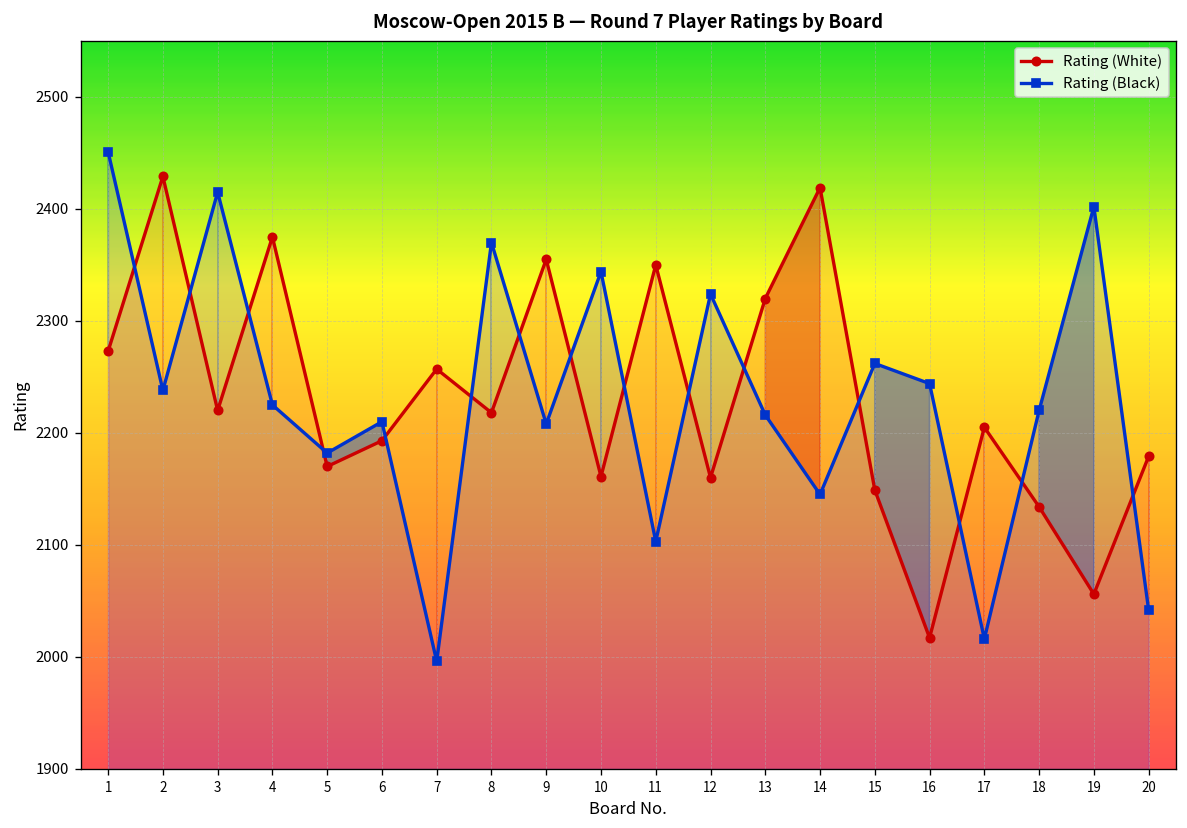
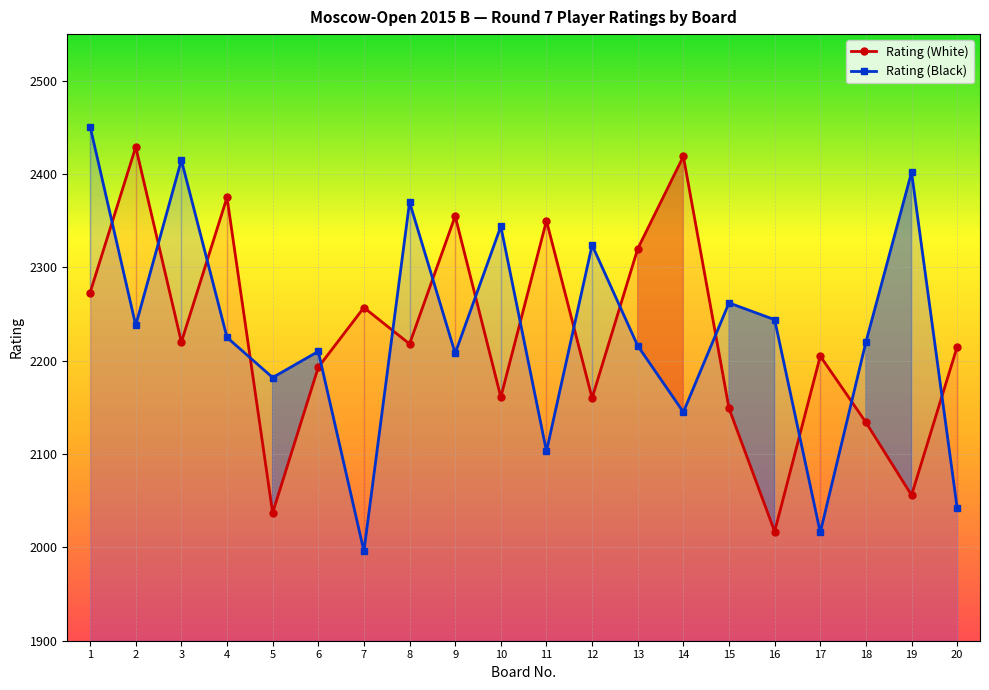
  {
    "Rating (White)": {
      "1": 2270,
      "2": 2430,
      "3": 2220,
      "4": 2380,
-     "5": 2170,
+     "5": 2040,
      "6": 2190,
      "7": 2260,
      "8": 2220,
      "9": 2360,
      "10": 2160,
      "11": 2350,
      "12": 2160,
      "13": 2320,
      "14": 2420,
      "15": 2150,
      "16": 2020,
      "17": 2210,
      "18": 2130,
      "19": 2060,
-     "20": 2180
+     "20": 2220
    },
    "Rating (Black)": {
      "1": 2450,
      "2": 2240,
      "3": 2420,
      "4": 2230,
      "5": 2180,
      "6": 2210,
      "7": 2000,
      "8": 2370,
      "9": 2210,
      "10": 2340,
      "11": 2100,
      "12": 2320,
      "13": 2220,
      "14": 2150,
      "15": 2260,
      "16": 2240,
      "17": 2020,
      "18": 2220,
      "19": 2400,
      "20": 2040
    }
  }
